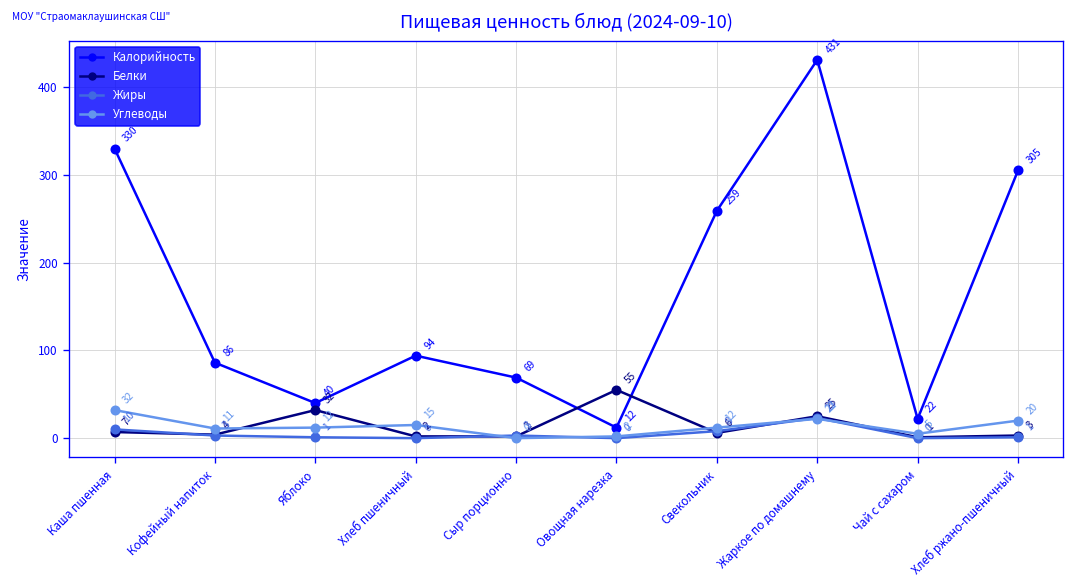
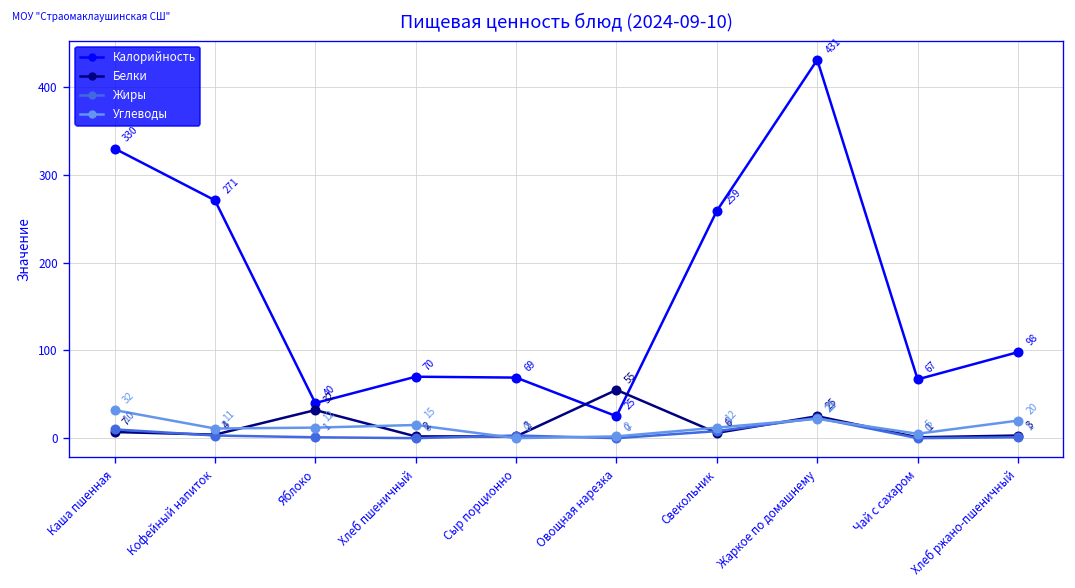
  {
    "Калорийность": {
      "Каша пшенная": 330,
-     "Кофейный напиток": 86,
-     "Хлеб пшеничный": 94,
+     "Кофейный напиток": 271,
+     "Хлеб пшеничный": 70,
      "Сыр порционно": 69,
-     "Овощная нарезка": 12,
+     "Овощная нарезка": 25,
      "Свекольник": 259,
      "Жаркое по домашнему": 431,
-     "Чай с сахаром": 22,
-     "Хлеб ржано-пшеничный": 305
+     "Чай с сахаром": 67,
+     "Хлеб ржано-пшеничный": 98
    },
    "Белки": {
      "Овощная нарезка": 55
    }
  }
